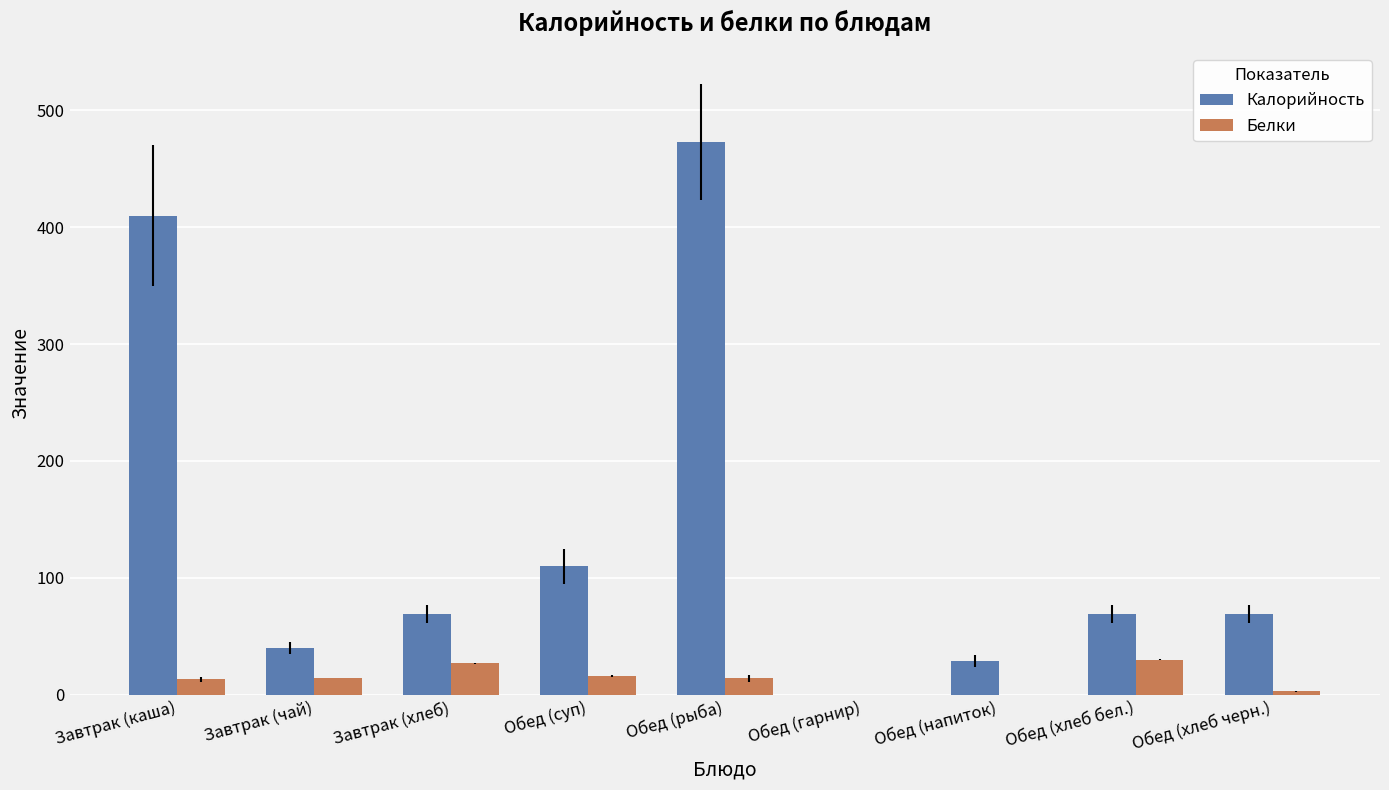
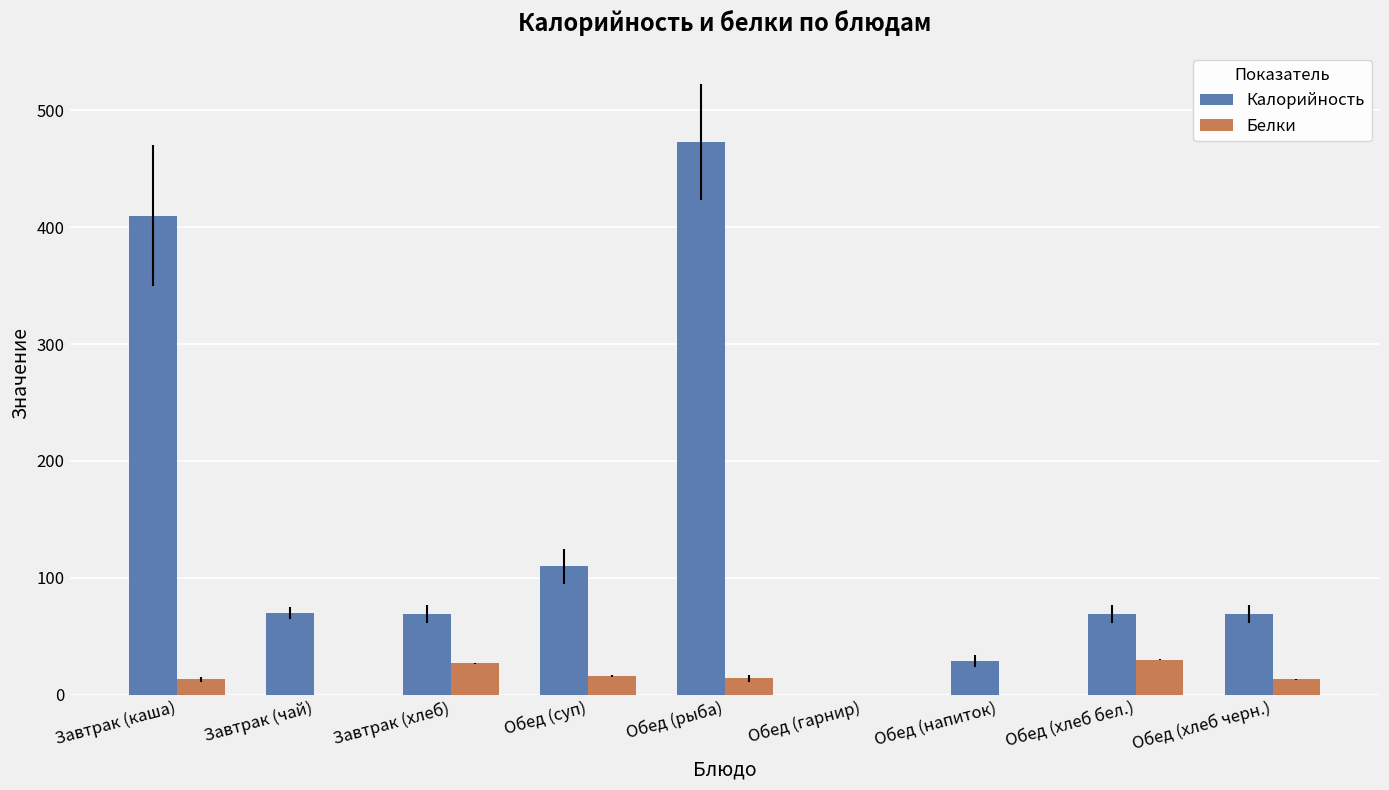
  {
    "Калорийность": {
      "Завтрак (каша)": 410,
-     "Завтрак (чай)": 40,
+     "Завтрак (чай)": 70,
      "Завтрак (хлеб)": 69,
      "Обед (суп)": 110,
      "Обед (рыба)": 473,
      "Обед (гарнир)": 0,
      "Обед (напиток)": 29,
      "Обед (хлеб бел.)": 69,
      "Обед (хлеб черн.)": 69
    },
    "Белки": {
      "Завтрак (каша)": 13,
-     "Завтрак (чай)": 14,
+     "Завтрак (чай)": 0,
      "Завтрак (хлеб)": 27,
      "Обед (суп)": 16,
      "Обед (рыба)": 14,
      "Обед (гарнир)": 0,
      "Обед (напиток)": 0,
      "Обед (хлеб бел.)": 30,
-     "Обед (хлеб черн.)": 3
+     "Обед (хлеб черн.)": 13
    }
  }
